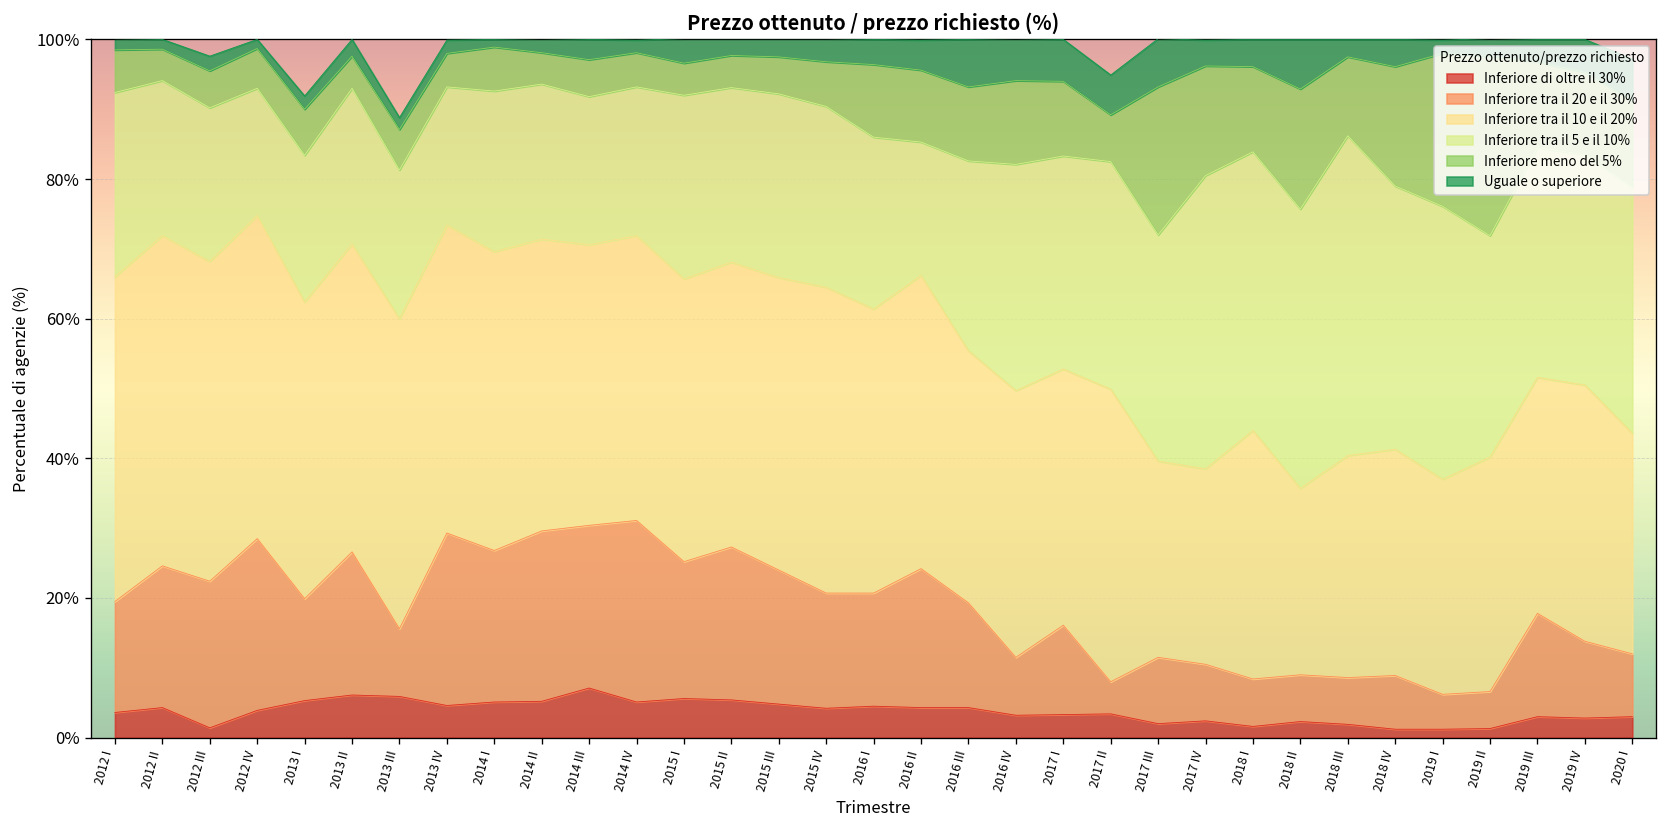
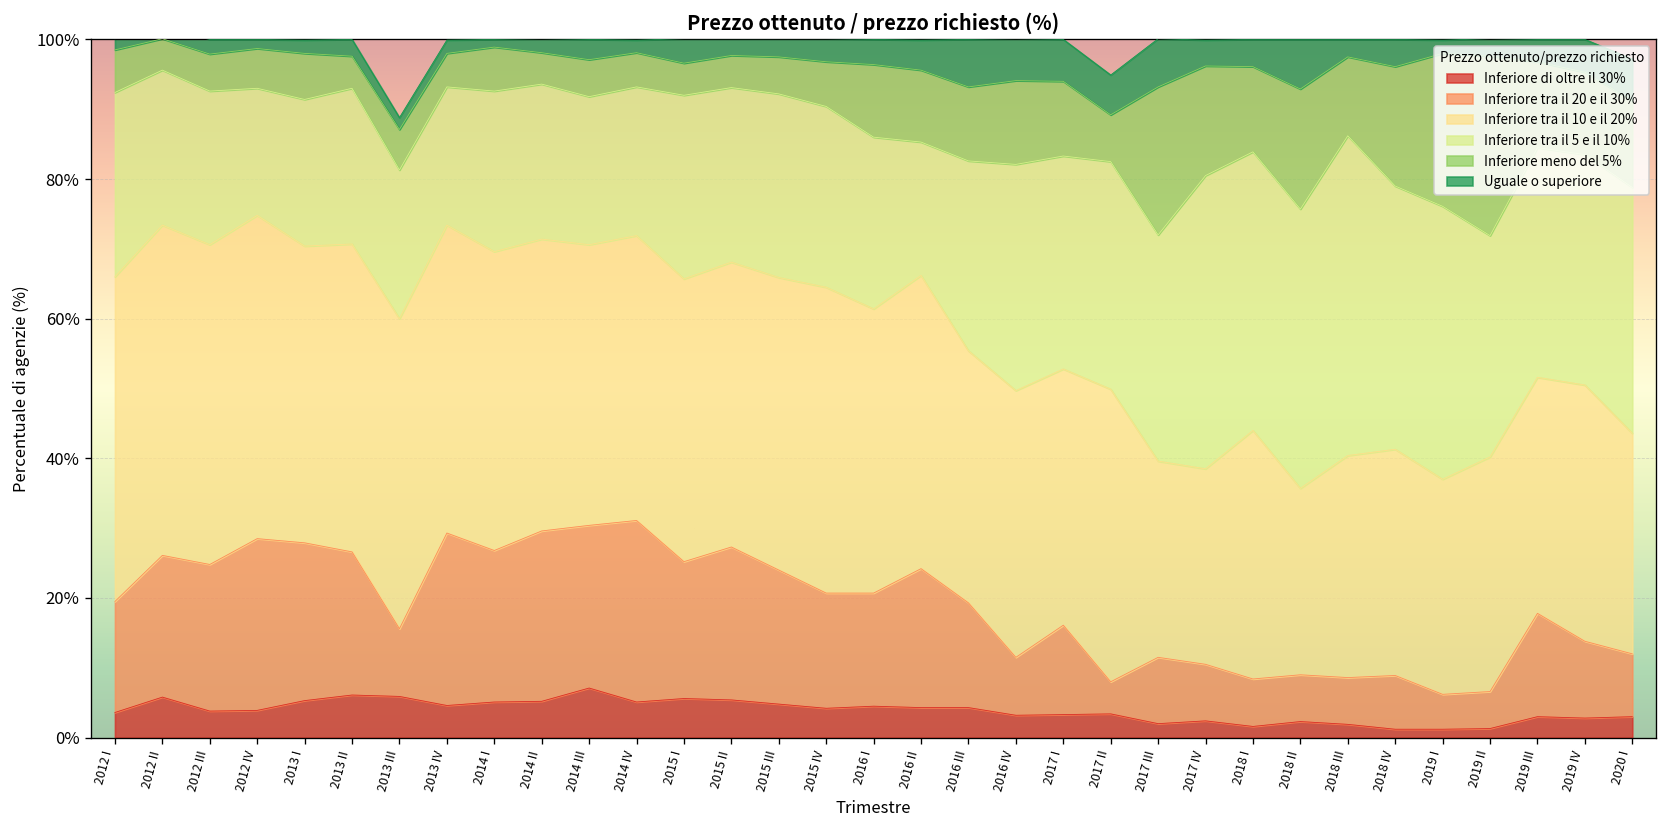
  {
    "Inferiore di oltre il 30%": {
      "2012 I": "4%",
-     "2012 II": "4%",
-     "2012 III": "1%",
+     "2012 II": "6%",
+     "2012 III": "4%",
      "2012 IV": "4%",
      "2013 I": "5%",
      "2013 II": "6%",
      "2013 III": "6%",
      "2013 IV": "5%",
      "2014 I": "5%",
      "2014 II": "5%",
      "2014 III": "7%",
      "2014 IV": "5%",
      "2015 I": "6%",
      "2015 II": "5%",
      "2015 III": "5%",
      "2015 IV": "4%",
      "2016 I": "5%",
      "2016 II": "4%",
      "2016 III": "4%",
      "2016 IV": "3%",
      "2017 I": "3%",
      "2017 II": "3%",
      "2017 III": "2%",
      "2017 IV": "2%",
      "2018 I": "2%",
      "2018 II": "2%",
      "2018 III": "2%",
      "2018 IV": "1%",
      "2019 I": "1%",
      "2019 II": "1%",
      "2019 III": "3%",
      "2019 IV": "3%",
      "2020 I": "3%"
    },
    "Inferiore tra il 20 e il 30%": {
      "2012 I": "16%",
      "2012 II": "20%",
      "2012 III": "21%",
      "2012 IV": "25%",
-     "2013 I": "15%",
+     "2013 I": "23%",
      "2013 II": "21%",
      "2013 III": "10%",
      "2013 IV": "25%",
      "2014 I": "22%",
      "2014 II": "24%",
      "2014 III": "23%",
      "2014 IV": "26%",
      "2015 I": "20%",
      "2015 II": "22%",
      "2015 III": "19%",
      "2015 IV": "17%",
      "2016 I": "16%",
      "2016 II": "20%",
      "2016 III": "15%",
      "2016 IV": "8%",
      "2017 I": "13%",
      "2017 II": "5%",
      "2017 III": "10%",
      "2017 IV": "8%",
      "2018 I": "7%",
      "2018 II": "7%",
      "2018 III": "7%",
      "2018 IV": "8%",
      "2019 I": "5%",
      "2019 II": "5%",
      "2019 III": "15%",
      "2019 IV": "11%",
      "2020 I": "9%"
    },
    "Inferiore meno del 5%": {
      "2012 I": "6%",
      "2012 II": "5%",
      "2012 III": "5%",
      "2012 IV": "6%",
      "2013 I": "7%",
      "2013 II": "5%",
      "2013 III": "6%",
      "2013 IV": "5%",
      "2014 I": "6%",
      "2014 II": "5%",
      "2014 III": "5%",
      "2014 IV": "5%",
      "2015 I": "5%",
      "2015 II": "5%",
      "2015 III": "5%",
      "2015 IV": "6%",
      "2016 I": "10%",
      "2016 II": "10%",
      "2016 III": "11%",
      "2016 IV": "12%",
      "2017 I": "11%",
      "2017 II": "7%",
      "2017 III": "21%",
      "2017 IV": "16%",
      "2018 I": "12%",
      "2018 II": "17%",
      "2018 III": "11%",
      "2018 IV": "17%"
    },
    "Uguale o superiore": {
      "2012 I": "2%",
      "2012 III": "2%",
      "2012 IV": "1%",
      "2013 I": "2%",
      "2013 II": "2%",
      "2013 III": "2%",
      "2013 IV": "2%",
      "2014 I": "1%",
      "2014 II": "2%",
      "2014 III": "3%",
      "2014 IV": "2%",
      "2015 I": "4%",
      "2015 II": "2%",
      "2015 III": "3%",
      "2015 IV": "3%",
      "2016 I": "4%",
      "2016 II": "4%",
      "2016 III": "7%",
      "2016 IV": "6%",
      "2017 I": "6%",
      "2017 II": "6%",
      "2017 III": "7%",
      "2017 IV": "4%",
      "2018 I": "4%",
      "2018 II": "7%",
      "2018 III": "3%",
      "2018 IV": "4%",
      "2019 I": "2%",
      "2019 II": "3%",
      "2019 III": "3%",
      "2019 IV": "5%"
    }
  }
